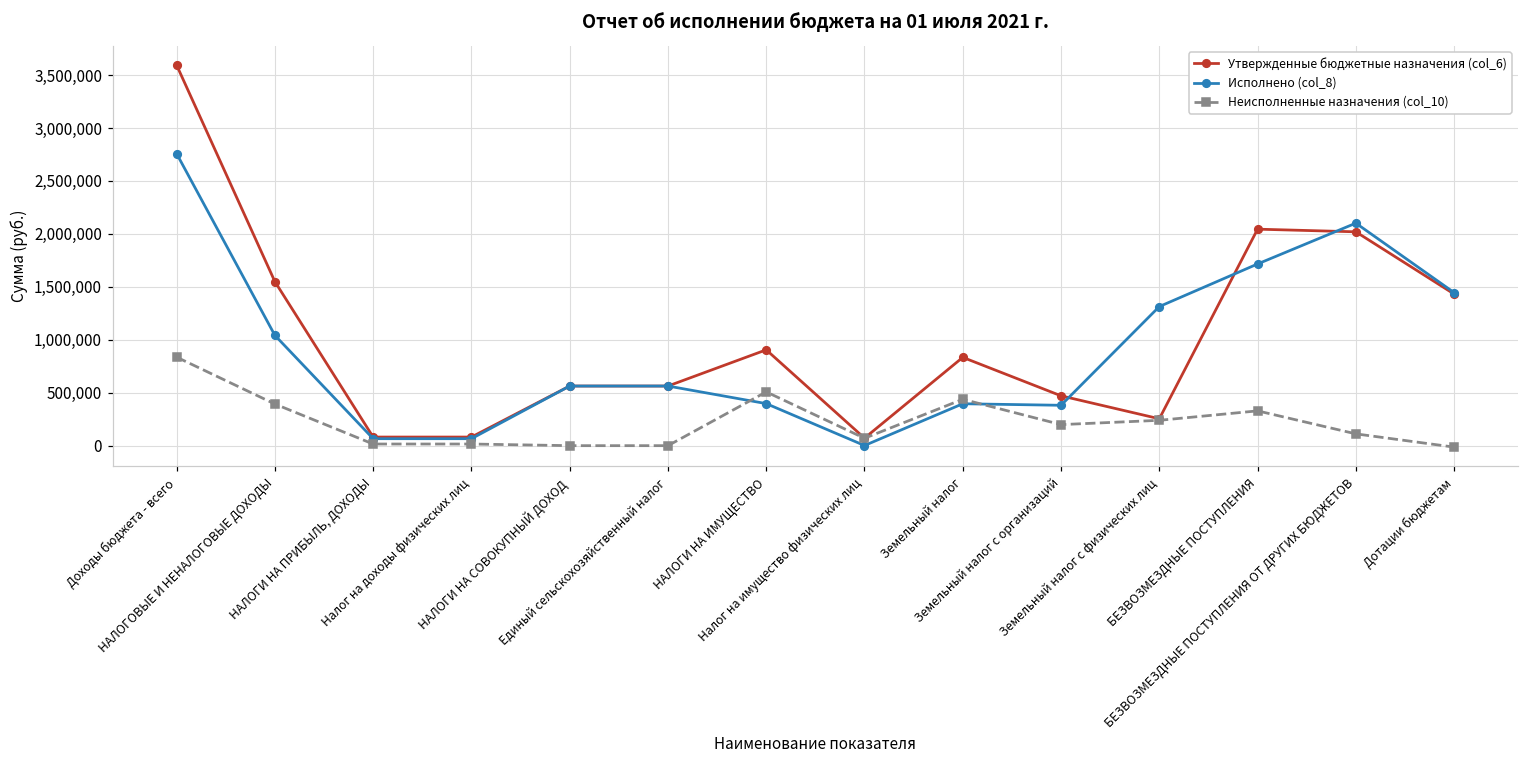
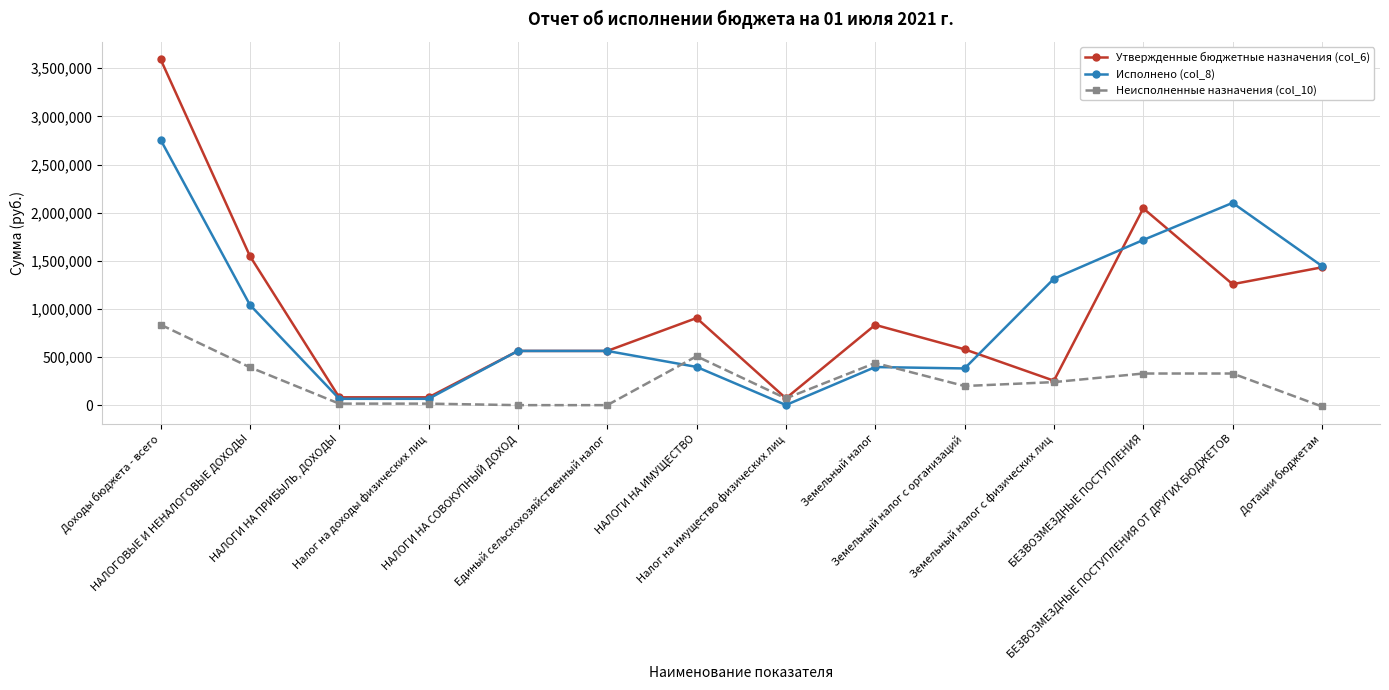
  {
    "Утвержденные бюджетные назначения (col_6)": {
      "Доходы бюджета - всего": "3,600,000",
      "НАЛОГОВЫЕ И НЕНАЛОГОВЫЕ ДОХОДЫ": "1,500,000",
      "НАЛОГИ НА ИМУЩЕСТВО": "900,000",
      "Земельный налог": "800,000",
-     "Земельный налог с организаций": "500,000",
+     "Земельный налог с организаций": "600,000",
      "БЕЗВОЗМЕЗДНЫЕ ПОСТУПЛЕНИЯ": "2,000,000",
-     "БЕЗВОЗМЕЗДНЫЕ ПОСТУПЛЕНИЯ ОТ ДРУГИХ БЮДЖЕТОВ": "2,000,000"
+     "БЕЗВОЗМЕЗДНЫЕ ПОСТУПЛЕНИЯ ОТ ДРУГИХ БЮДЖЕТОВ": "1,300,000"
    },
    "Исполнено (col_8)": {
      "Доходы бюджета - всего": "2,800,000",
      "НАЛОГОВЫЕ И НЕНАЛОГОВЫЕ ДОХОДЫ": "1,000,000",
      "НАЛОГИ НА ИМУЩЕСТВО": "400,000",
      "Налог на имущество физических лиц": "0",
      "Земельный налог": "400,000",
      "Земельный налог с организаций": "400,000",
      "Земельный налог с физических лиц": "1,300,000",
      "БЕЗВОЗМЕЗДНЫЕ ПОСТУПЛЕНИЯ": "1,700,000",
      "БЕЗВОЗМЕЗДНЫЕ ПОСТУПЛЕНИЯ ОТ ДРУГИХ БЮДЖЕТОВ": "2,100,000"
    },
    "Неисполненные назначения (col_10)": {
      "Доходы бюджета - всего": "800,000",
      "НАЛОГОВЫЕ И НЕНАЛОГОВЫЕ ДОХОДЫ": "400,000",
      "НАЛОГИ НА ПРИБЫЛЬ, ДОХОДЫ": "0",
      "Налог на доходы физических лиц": "0",
      "НАЛОГИ НА СОВОКУПНЫЙ ДОХОД": "0",
      "Единый сельскохозяйственный налог": "0",
      "НАЛОГИ НА ИМУЩЕСТВО": "500,000",
      "Земельный налог": "400,000",
      "Земельный налог с организаций": "200,000",
      "БЕЗВОЗМЕЗДНЫЕ ПОСТУПЛЕНИЯ": "300,000",
-     "БЕЗВОЗМЕЗДНЫЕ ПОСТУПЛЕНИЯ ОТ ДРУГИХ БЮДЖЕТОВ": "100,000",
+     "БЕЗВОЗМЕЗДНЫЕ ПОСТУПЛЕНИЯ ОТ ДРУГИХ БЮДЖЕТОВ": "300,000",
      "Дотации бюджетам": "0"
    }
  }
